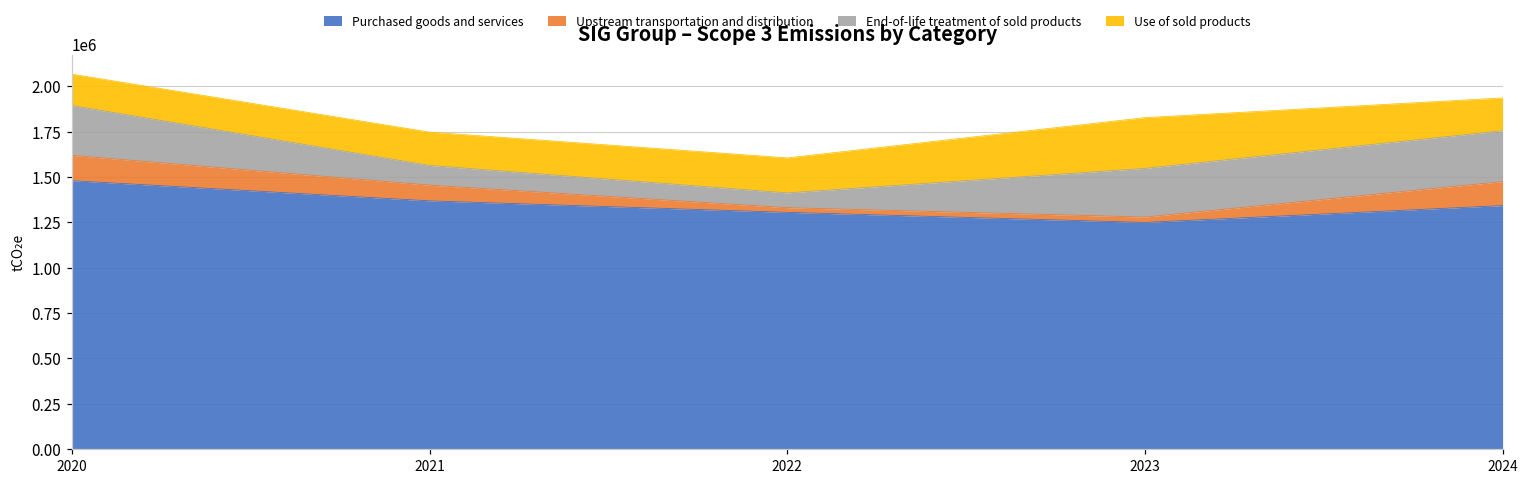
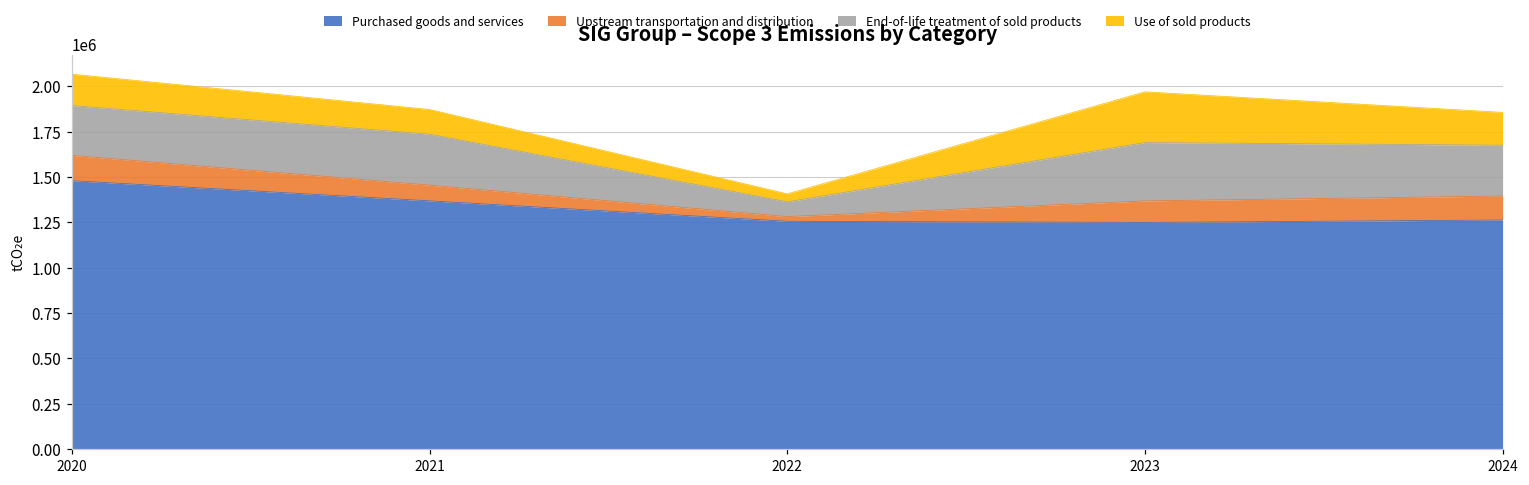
  {
    "Purchased goods and services": {
      "2020": 1480000,
      "2021": 1370000,
-     "2022": 1300000,
+     "2022": 1260000,
      "2023": 1250000,
-     "2024": 1340000
+     "2024": 1260000
    },
    "Upstream transportation and distribution": {
      "2020": 140000,
      "2021": 90000,
      "2022": 30000,
-     "2023": 30000,
+     "2023": 120000,
      "2024": 130000
    },
    "End-of-life treatment of sold products": {
      "2020": 270000,
-     "2021": 110000,
+     "2021": 280000,
      "2022": 80000,
-     "2023": 270000,
+     "2023": 320000,
      "2024": 280000
    },
    "Use of sold products": {
      "2020": 170000,
-     "2021": 180000,
-     "2022": 190000,
+     "2021": 140000,
+     "2022": 40000,
      "2023": 280000,
      "2024": 180000
    }
  }
